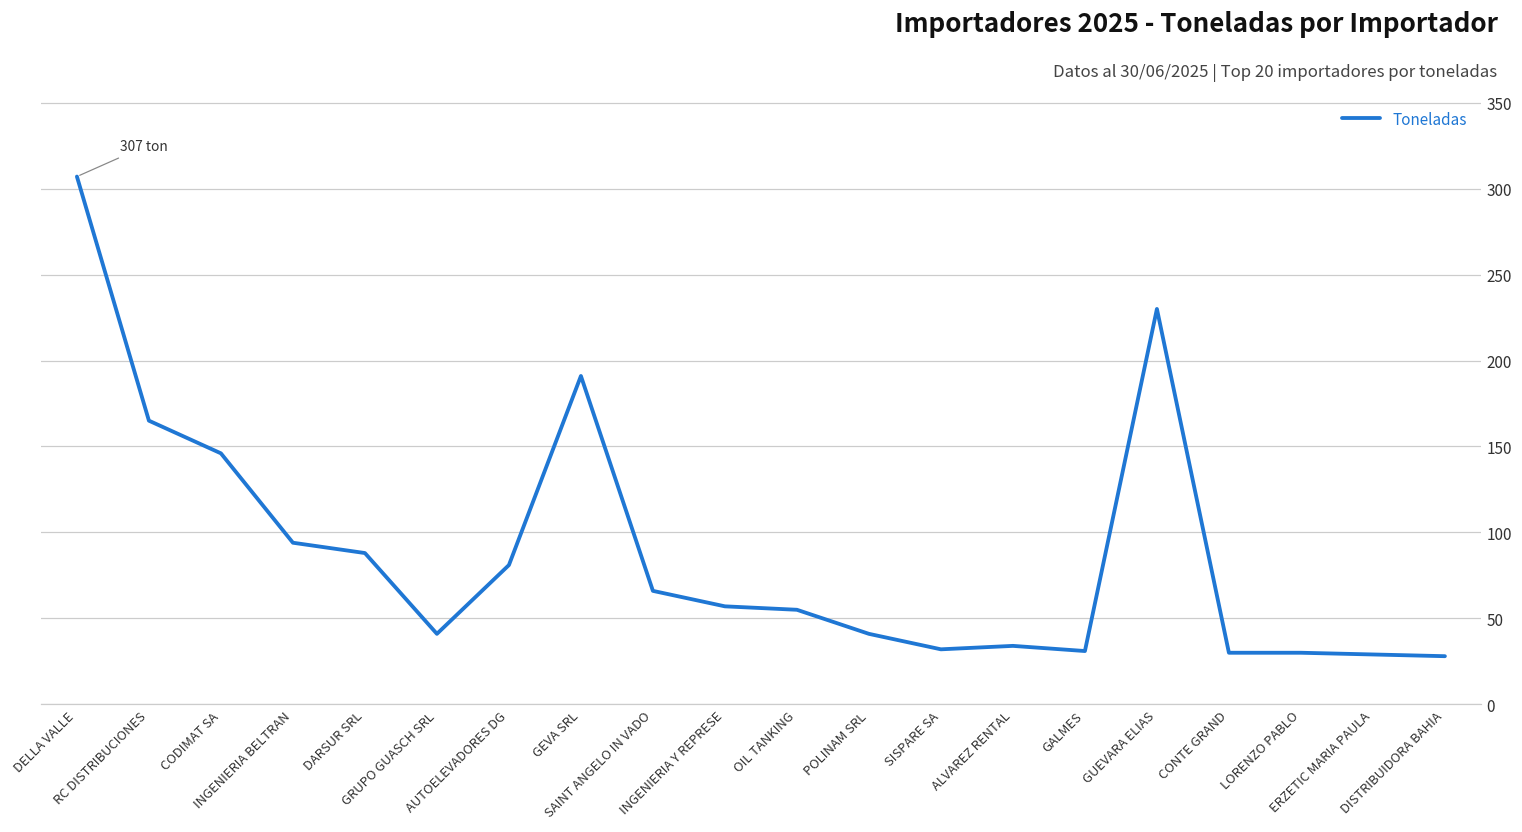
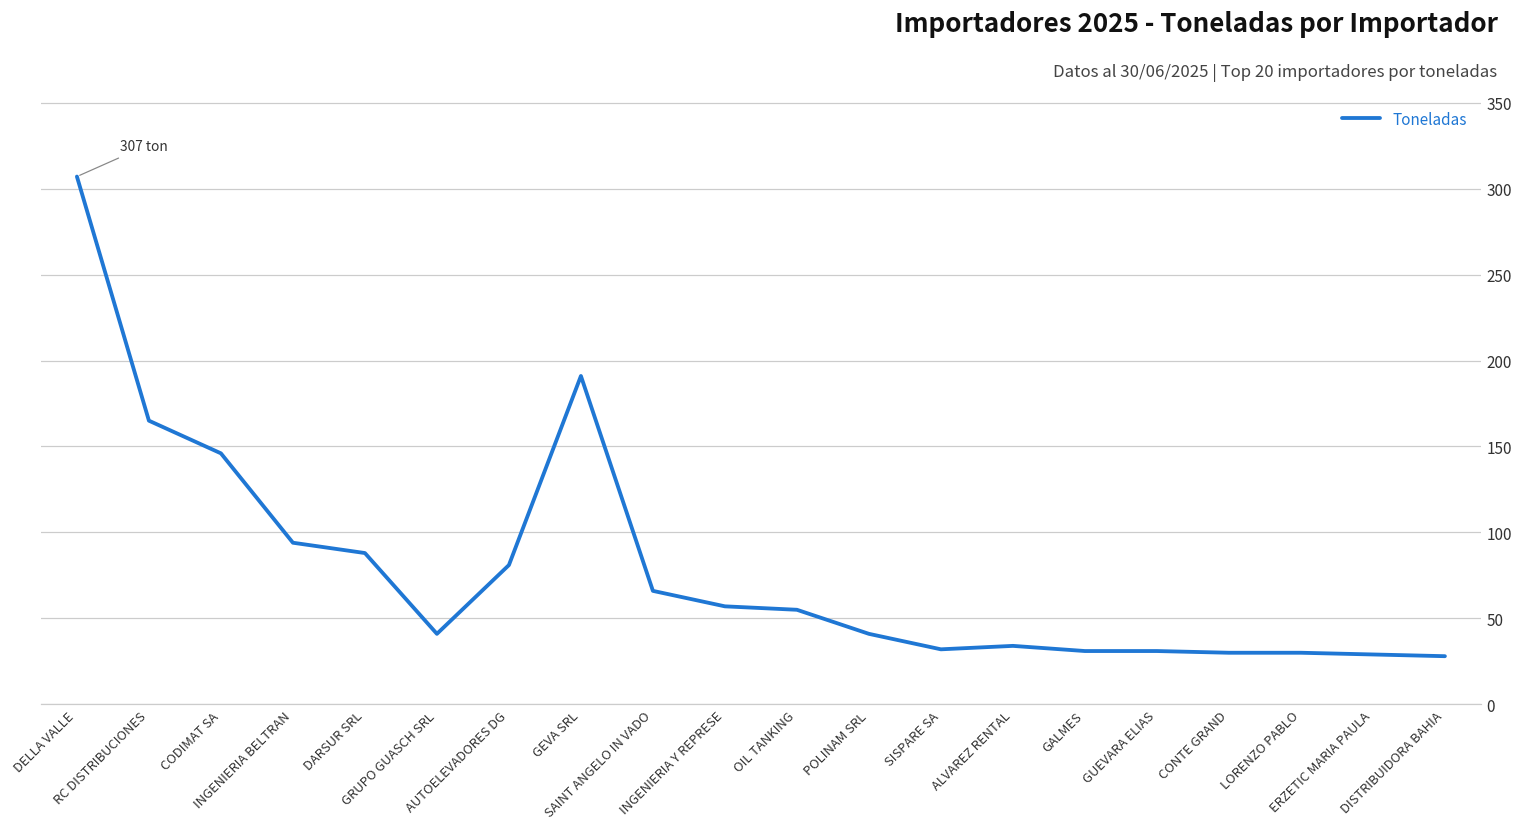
  {
    "RC DISTRIBUCIONES": 165,
    "CODIMAT SA": 146,
    "INGENIERIA BELTRAN": 94,
    "DARSUR SRL": 88,
    "GRUPO GUASCH SRL": 41,
    "AUTOELEVADORES DG": 81,
    "GEVA SRL": 191,
    "SAINT ANGELO IN VADO": 66,
    "INGENIERIA Y REPRESE": 57,
    "OIL TANKING": 55,
    "POLINAM SRL": 41,
    "SISPARE SA": 32,
    "ALVAREZ RENTAL": 34,
    "GALMES": 31,
-   "GUEVARA ELIAS": 230,
+   "GUEVARA ELIAS": 31,
    "CONTE GRAND": 30,
    "LORENZO PABLO": 30,
    "ERZETIC MARIA PAULA": 29,
    "DISTRIBUIDORA BAHIA": 28
  }
